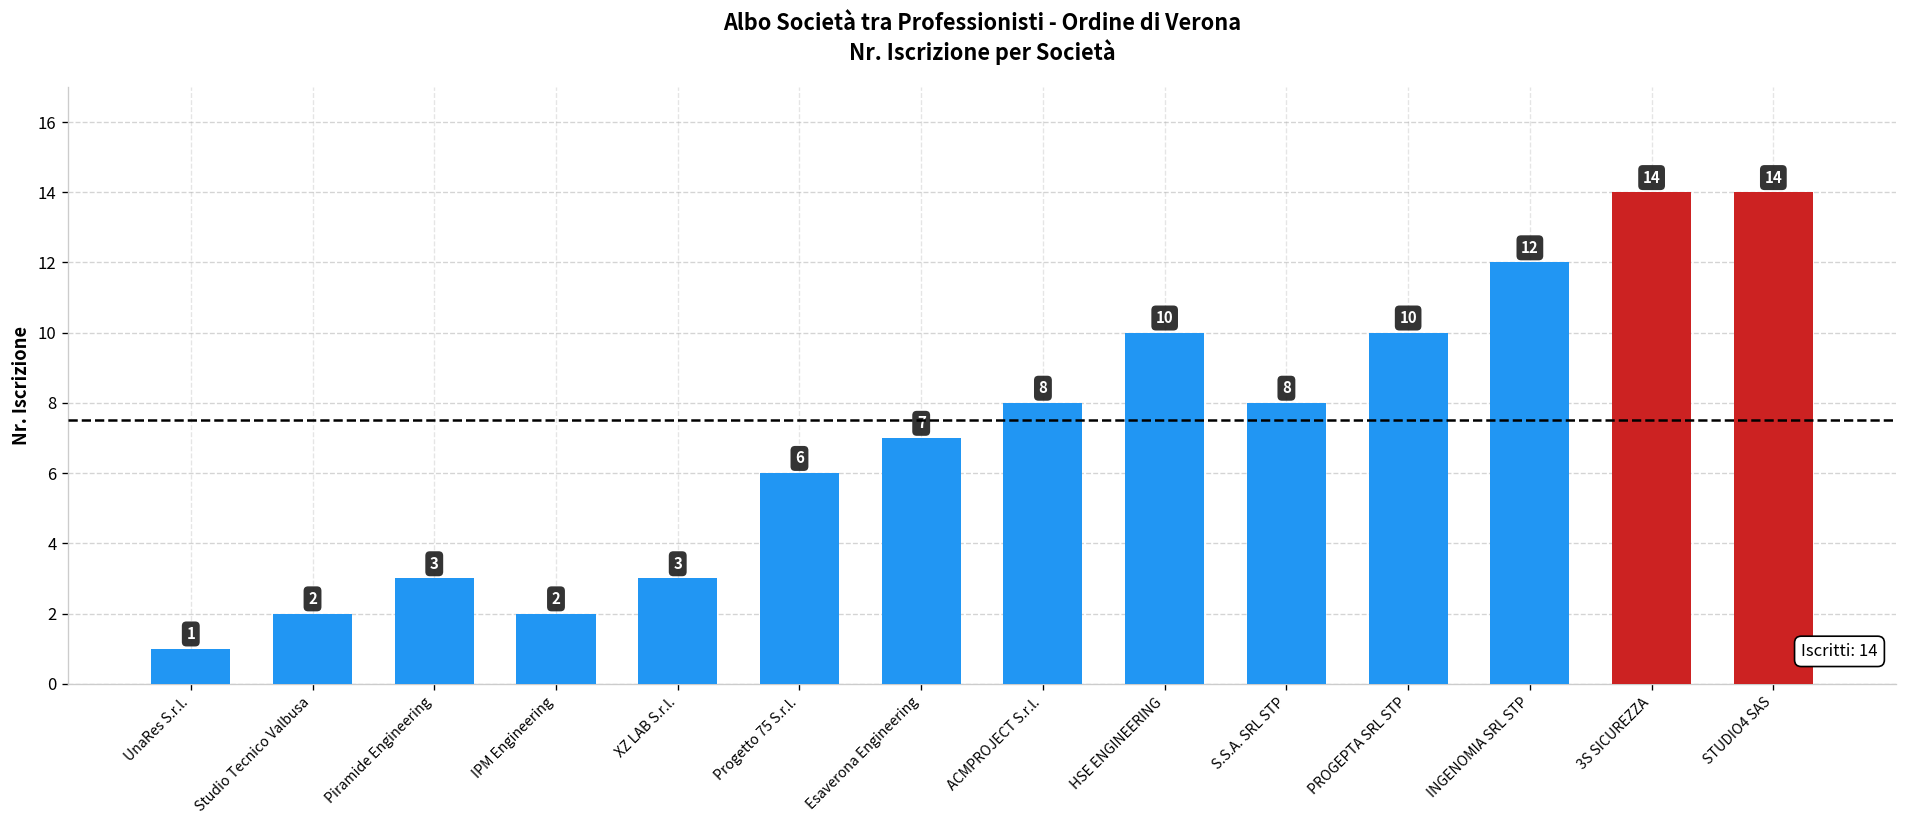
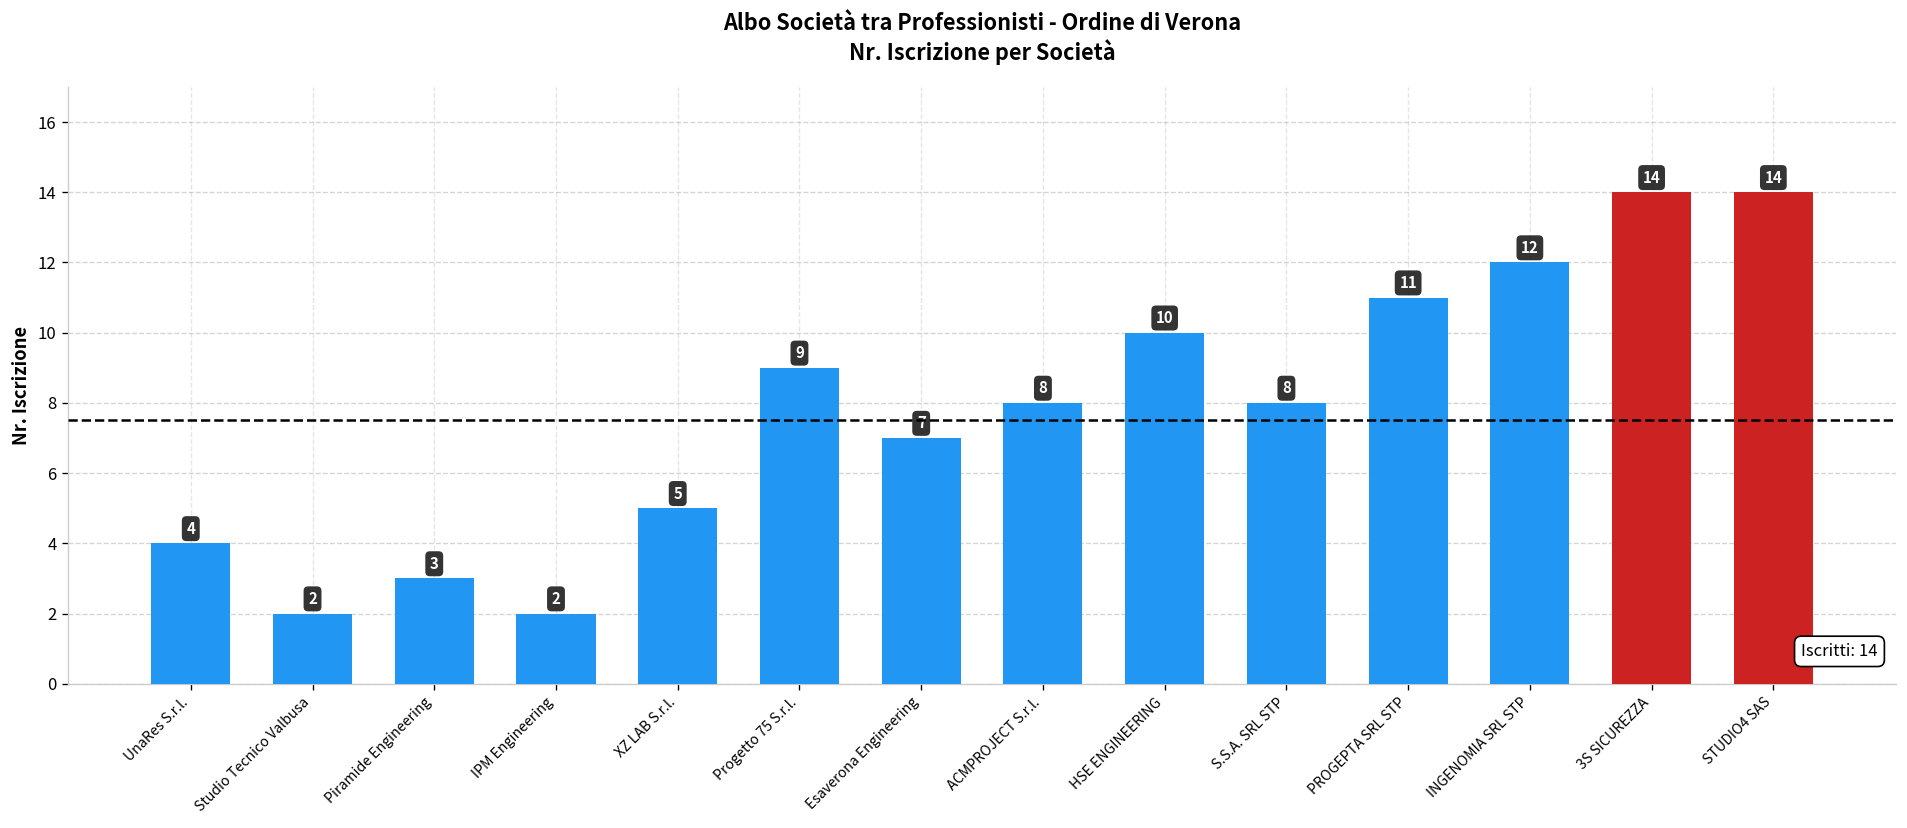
  {
-   "UnaRes S.r.l.": 1,
-   "XZ LAB S.r.l.": 3,
-   "Progetto 75 S.r.l.": 6,
-   "PROGEPTA SRL STP": 10
+   "UnaRes S.r.l.": 4,
+   "XZ LAB S.r.l.": 5,
+   "Progetto 75 S.r.l.": 9,
+   "PROGEPTA SRL STP": 11
  }
